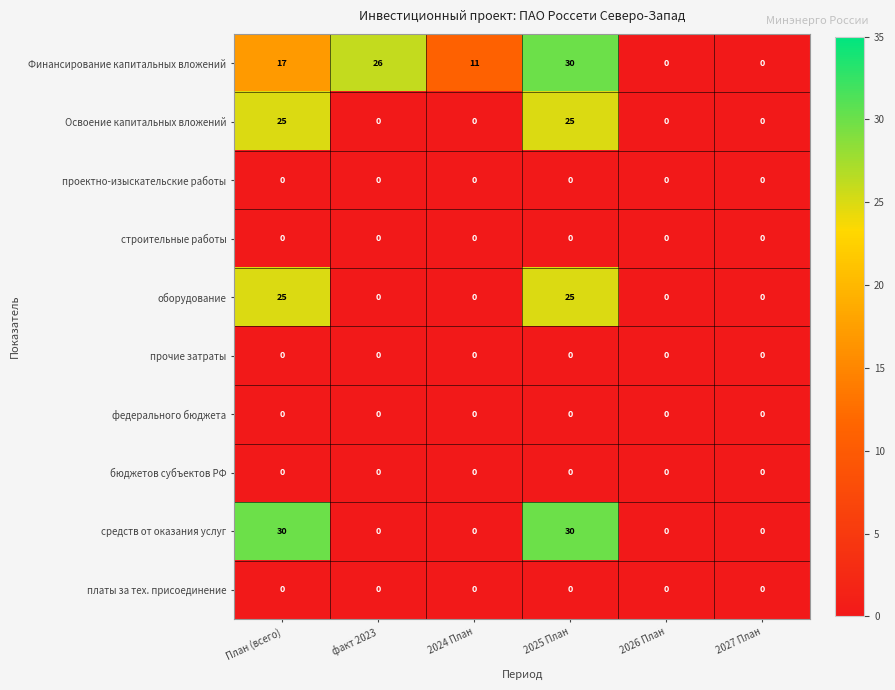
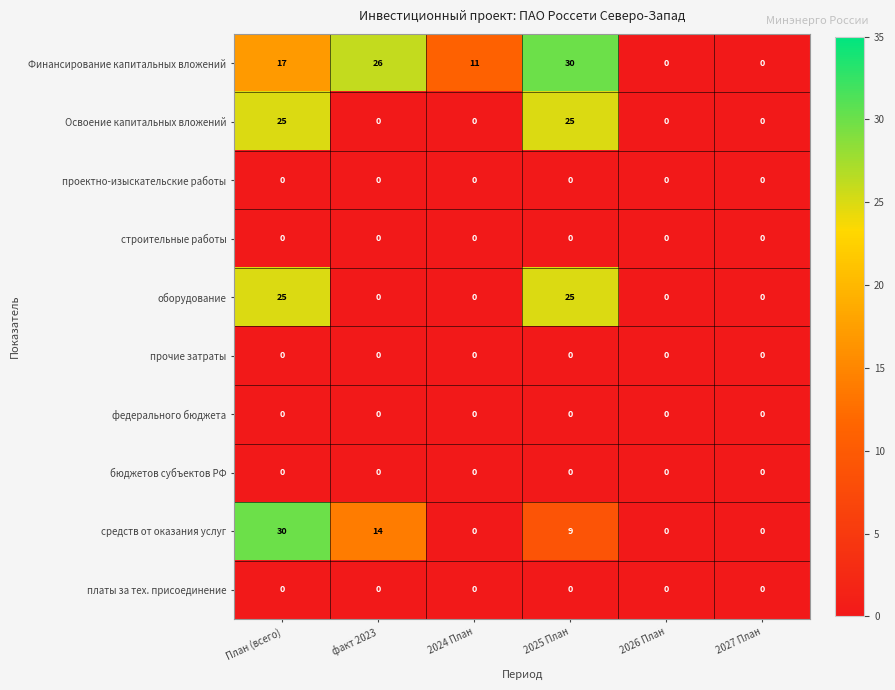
  {
    "Финансирование капитальных вложений": {
      "План (всего)": 17,
      "факт 2023": 26,
      "2024 План": 11,
      "2025 План": 30,
      "2026 План": 0,
      "2027 План": 0
    },
    "Освоение капитальных вложений": {
      "План (всего)": 25,
      "факт 2023": 0,
      "2024 План": 0,
      "2025 План": 25,
      "2026 План": 0,
      "2027 План": 0
    },
    "проектно-изыскательские работы": {
      "План (всего)": 0,
      "факт 2023": 0,
      "2024 План": 0,
      "2025 План": 0,
      "2026 План": 0,
      "2027 План": 0
    },
    "строительные работы": {
      "План (всего)": 0,
      "факт 2023": 0,
      "2024 План": 0,
      "2025 План": 0,
      "2026 План": 0,
      "2027 План": 0
    },
    "оборудование": {
      "План (всего)": 25,
      "факт 2023": 0,
      "2024 План": 0,
      "2025 План": 25,
      "2026 План": 0,
      "2027 План": 0
    },
    "прочие затраты": {
      "План (всего)": 0,
      "факт 2023": 0,
      "2024 План": 0,
      "2025 План": 0,
      "2026 План": 0,
      "2027 План": 0
    },
    "федерального бюджета": {
      "План (всего)": 0,
      "факт 2023": 0,
      "2024 План": 0,
      "2025 План": 0,
      "2026 План": 0,
      "2027 План": 0
    },
    "бюджетов субъектов РФ": {
      "План (всего)": 0,
      "факт 2023": 0,
      "2024 План": 0,
      "2025 План": 0,
      "2026 План": 0,
      "2027 План": 0
    },
    "средств от оказания услуг": {
      "План (всего)": 30,
-     "факт 2023": 0,
+     "факт 2023": 14,
      "2024 План": 0,
-     "2025 План": 30,
+     "2025 План": 9,
      "2026 План": 0,
      "2027 План": 0
    },
    "платы за тех. присоединение": {
      "План (всего)": 0,
      "факт 2023": 0,
      "2024 План": 0,
      "2025 План": 0,
      "2026 План": 0,
      "2027 План": 0
    }
  }
